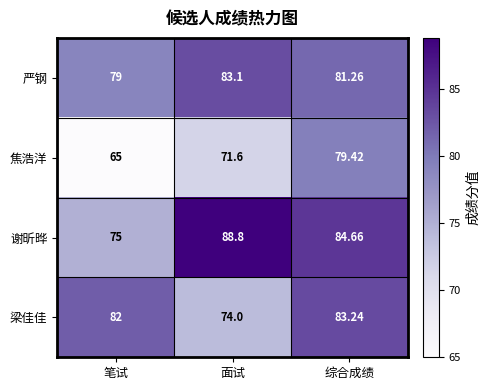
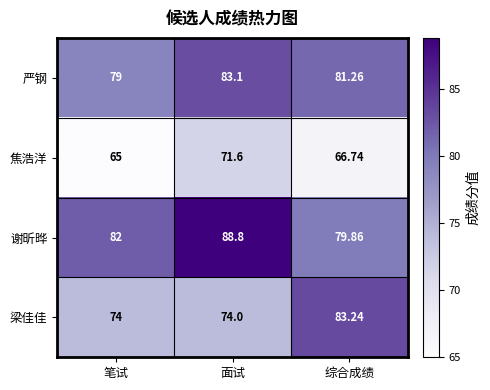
  {
    "严钢": {
      "笔试": 79,
      "面试": 83.1,
      "综合成绩": 81.26
    },
    "焦浩洋": {
      "笔试": 65,
      "面试": 71.6,
-     "综合成绩": 79.42
+     "综合成绩": 66.74
    },
    "谢昕晔": {
-     "笔试": 75,
+     "笔试": 82,
      "面试": 88.8,
-     "综合成绩": 84.66
+     "综合成绩": 79.86
    },
    "梁佳佳": {
-     "笔试": 82,
+     "笔试": 74,
      "面试": 74.0,
      "综合成绩": 83.24
    }
  }
